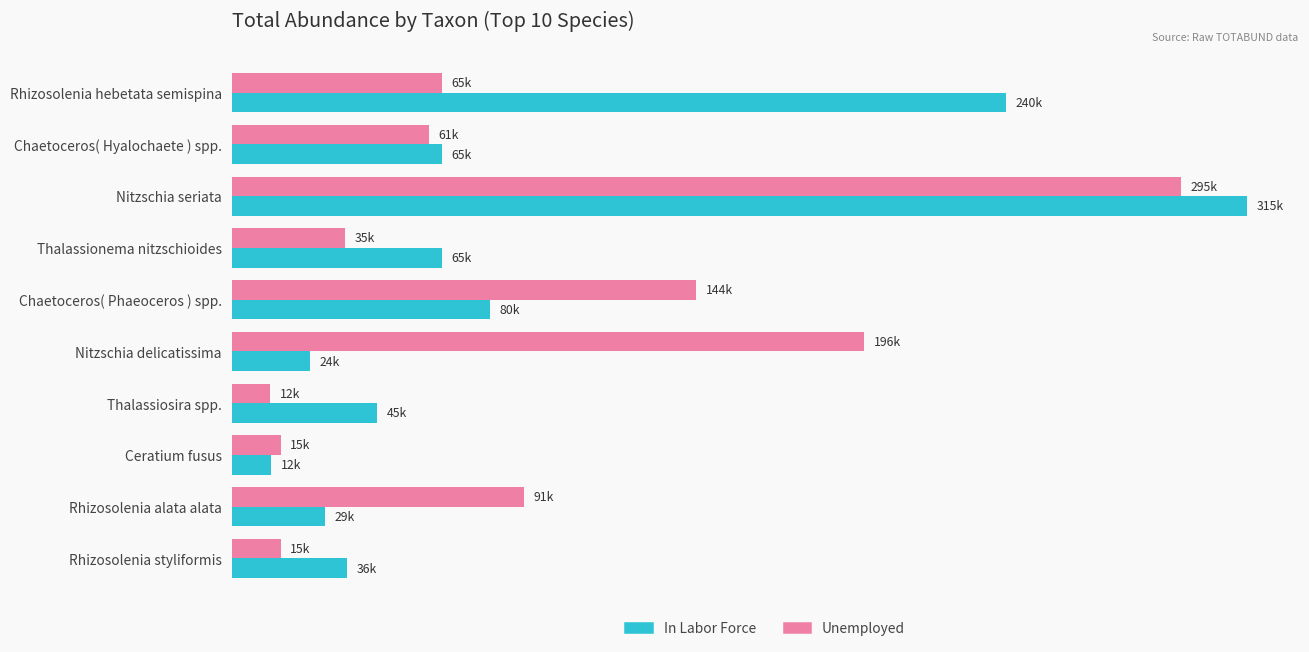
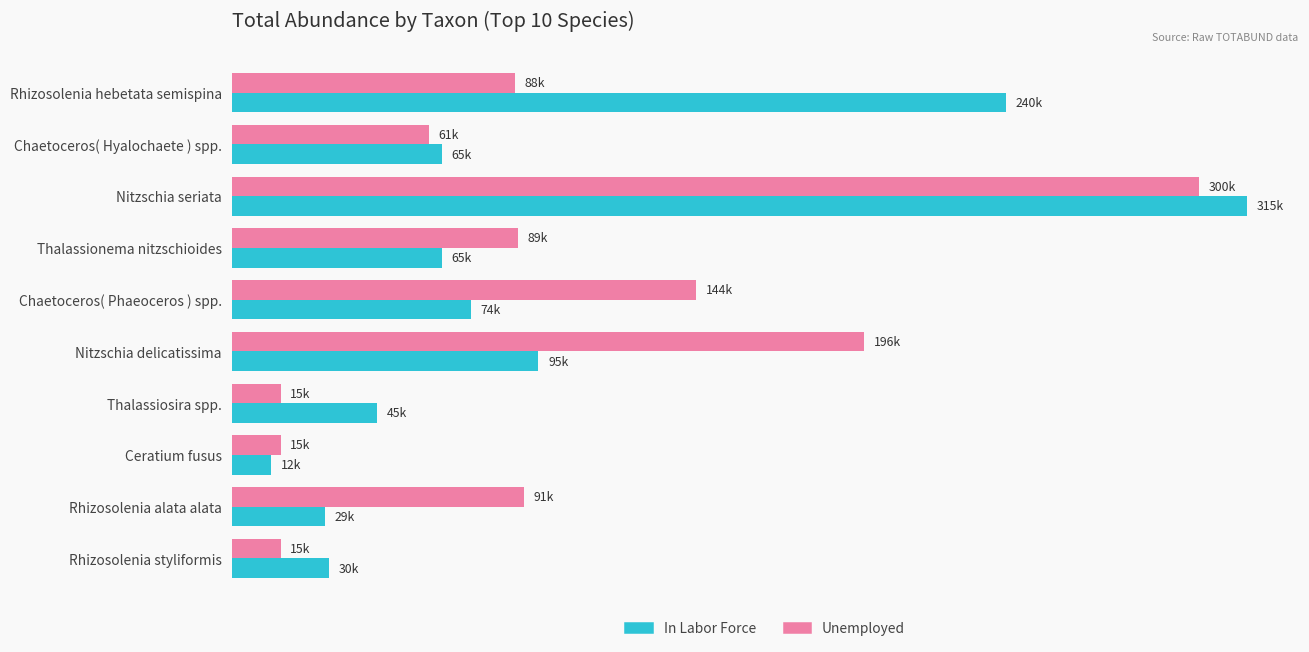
  {
    "In Labor Force": {
      "Rhizosolenia hebetata semispina": "240k",
      "Chaetoceros( Hyalochaete ) spp.": "65k",
      "Nitzschia seriata": "315k",
      "Thalassionema nitzschioides": "65k",
-     "Chaetoceros( Phaeoceros ) spp.": "80k",
-     "Nitzschia delicatissima": "24k",
+     "Chaetoceros( Phaeoceros ) spp.": "74k",
+     "Nitzschia delicatissima": "95k",
      "Thalassiosira spp.": "45k",
      "Ceratium fusus": "12k",
      "Rhizosolenia alata alata": "29k",
-     "Rhizosolenia styliformis": "36k"
+     "Rhizosolenia styliformis": "30k"
    },
    "Unemployed": {
-     "Rhizosolenia hebetata semispina": "65k",
+     "Rhizosolenia hebetata semispina": "88k",
      "Chaetoceros( Hyalochaete ) spp.": "61k",
-     "Nitzschia seriata": "295k",
-     "Thalassionema nitzschioides": "35k",
+     "Nitzschia seriata": "300k",
+     "Thalassionema nitzschioides": "89k",
      "Chaetoceros( Phaeoceros ) spp.": "144k",
      "Nitzschia delicatissima": "196k",
-     "Thalassiosira spp.": "12k",
+     "Thalassiosira spp.": "15k",
      "Ceratium fusus": "15k",
      "Rhizosolenia alata alata": "91k",
      "Rhizosolenia styliformis": "15k"
    }
  }
